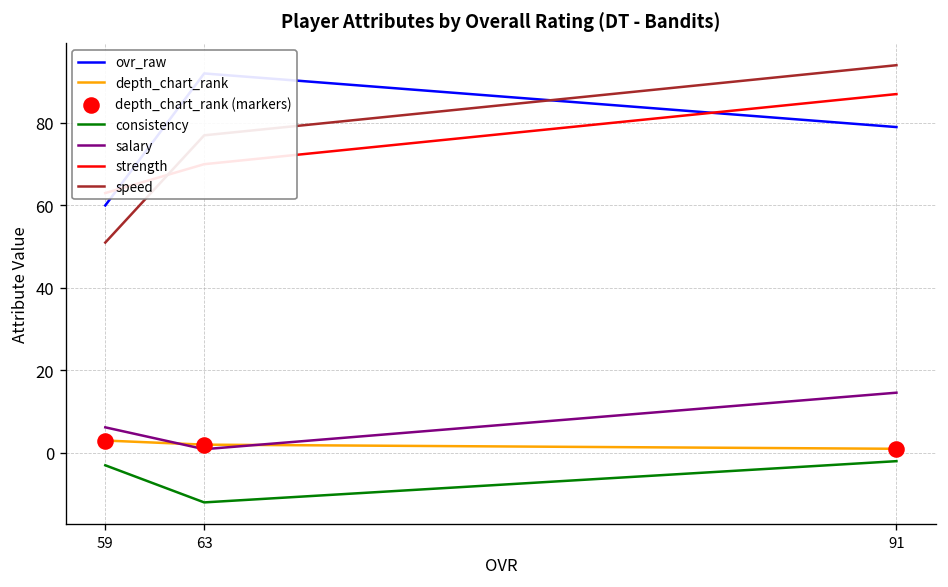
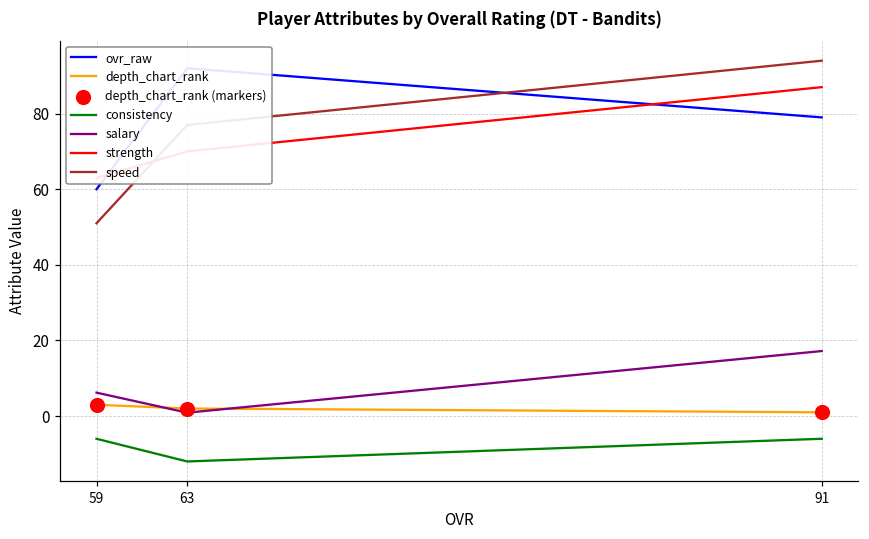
  {
    "ovr_raw": {
      "59": 60,
      "91": 79
    },
    "consistency": {
-     "59": -3,
+     "59": -6,
      "63": -12,
-     "91": -2
+     "91": -6
    },
    "salary": {
      "59": 6,
      "63": 1,
-     "91": 15
+     "91": 17
    },
    "speed": {
      "59": 51,
      "91": 94
    }
  }
